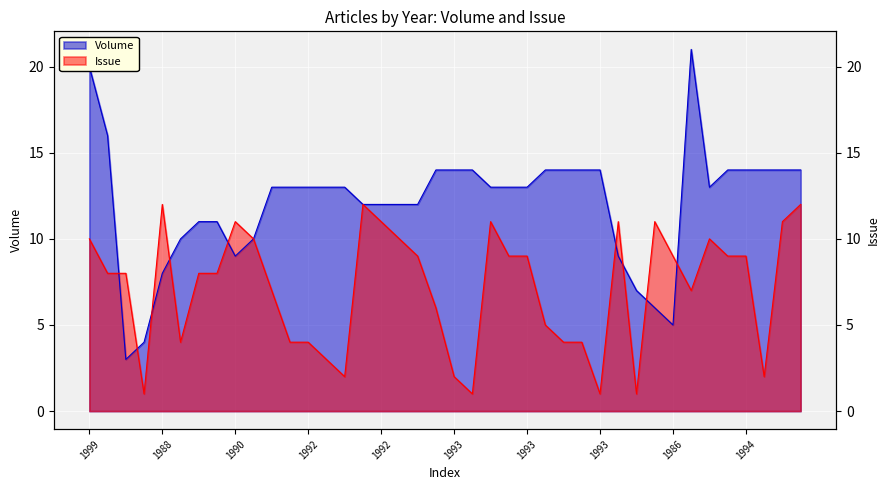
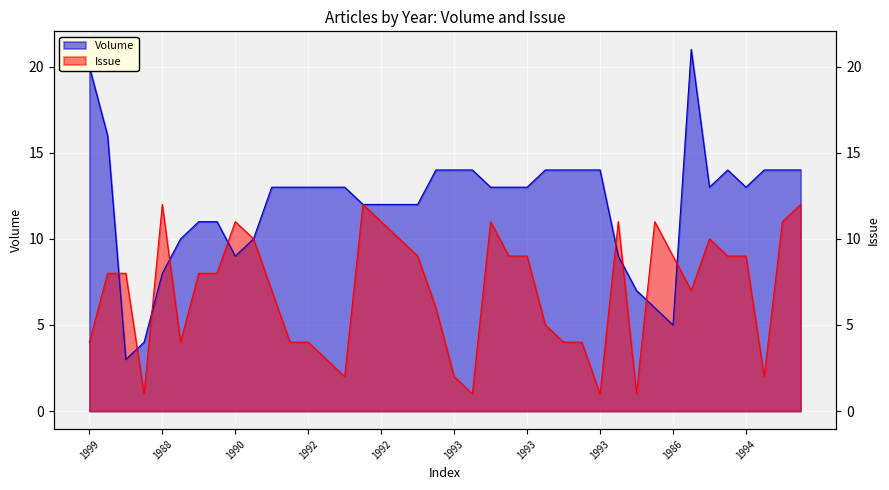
  {
    "Volume": {
      "1988": 8,
      "1990": 9,
      "1986": 5,
-     "1994": 14
+     "1994": 13
    },
    "Issue": {
-     "1999": 10,
+     "1999": 4,
      "1988": 12,
      "1990": 11,
      "1986": 9,
      "1994": 9
    }
  }
